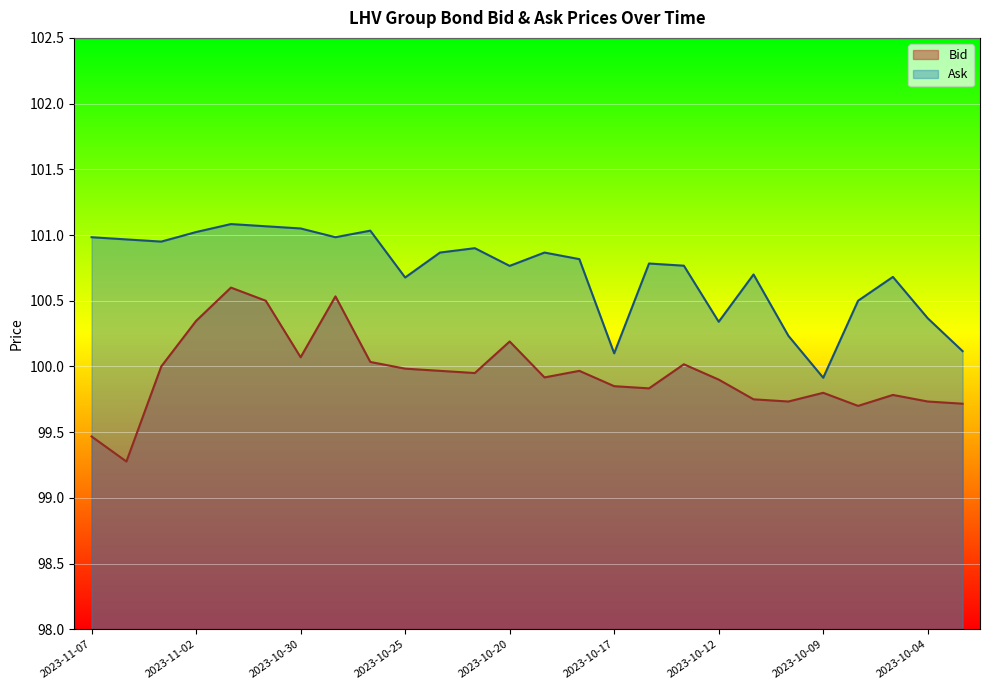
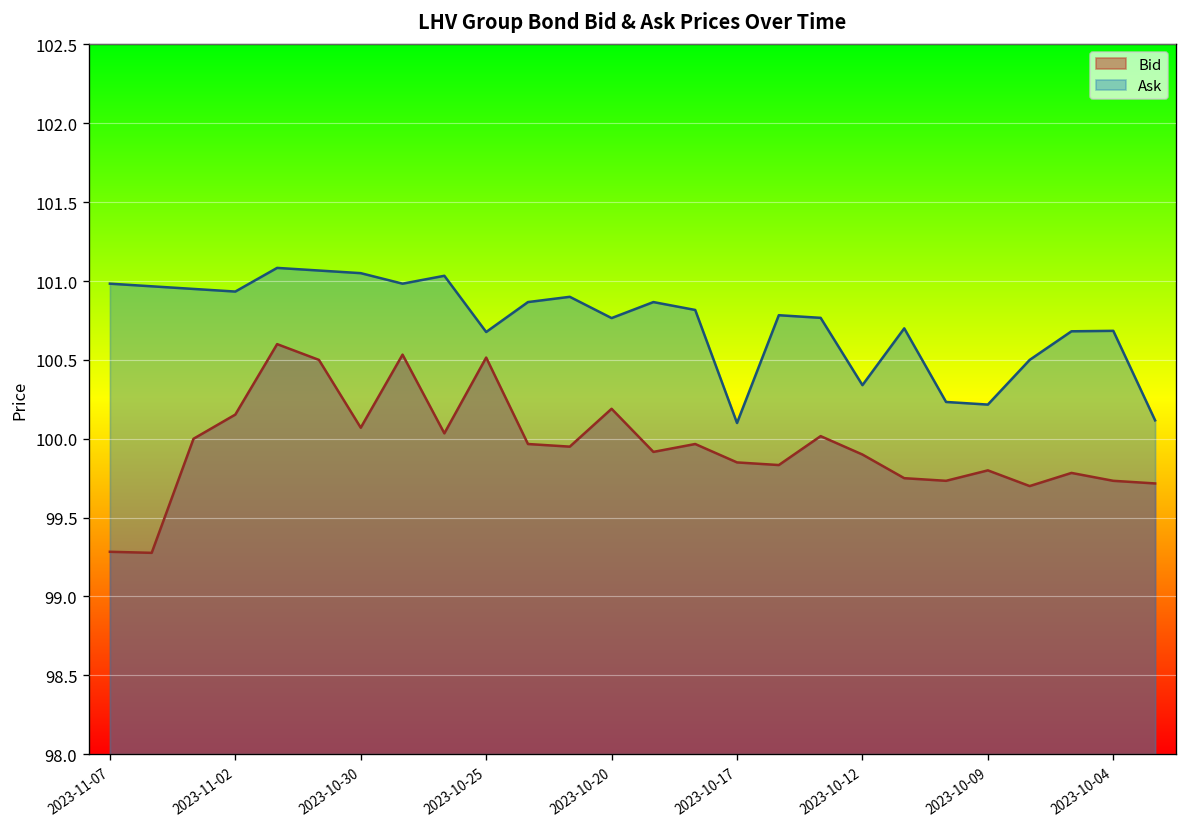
  {
    "Bid": {
-     "2023-11-07": 99.47,
-     "2023-11-02": 100.35,
+     "2023-11-07": 99.28,
+     "2023-11-02": 100.15,
      "2023-10-30": 100.07,
-     "2023-10-25": 99.98,
+     "2023-10-25": 100.51,
      "2023-10-20": 100.19,
      "2023-10-17": 99.85,
      "2023-10-12": 99.90,
      "2023-10-09": 99.80,
      "2023-10-04": 99.73
    },
    "Ask": {
      "2023-11-07": 100.98,
-     "2023-11-02": 101.02,
+     "2023-11-02": 100.93,
      "2023-10-30": 101.05,
      "2023-10-25": 100.68,
      "2023-10-20": 100.77,
      "2023-10-17": 100.10,
      "2023-10-12": 100.34,
-     "2023-10-09": 99.91,
-     "2023-10-04": 100.37
+     "2023-10-09": 100.22,
+     "2023-10-04": 100.68
    }
  }
